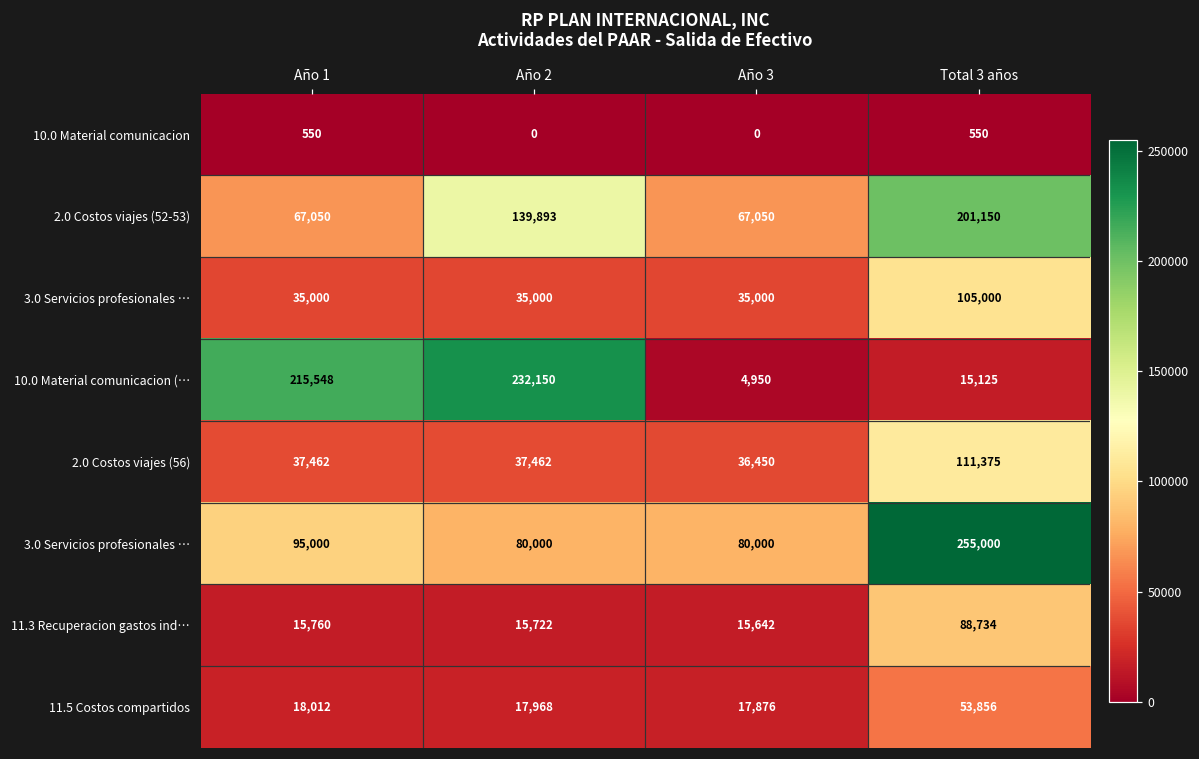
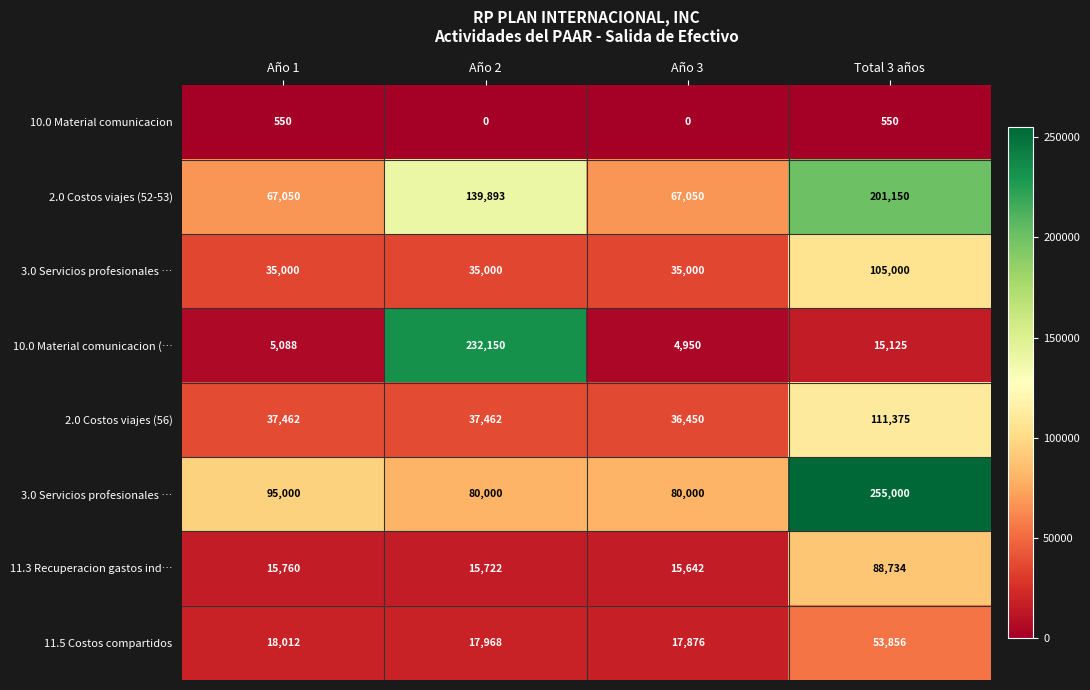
  {
    "10.0 Material comunicacion": {
      "Año 1": "550",
      "Año 2": "0",
      "Año 3": "0",
      "Total 3 años": "550"
    },
    "2.0 Costos viajes (52-53)": {
      "Año 1": "67,050",
      "Año 2": "139,893",
      "Año 3": "67,050",
      "Total 3 años": "201,150"
    },
    "10.0 Material comunicacion (…": {
-     "Año 1": "215,548",
+     "Año 1": "5,088",
      "Año 2": "232,150",
      "Año 3": "4,950",
      "Total 3 años": "15,125"
    },
    "2.0 Costos viajes (56)": {
      "Año 1": "37,462",
      "Año 2": "37,462",
      "Año 3": "36,450",
      "Total 3 años": "111,375"
    },
    "11.3 Recuperacion gastos ind…": {
      "Año 1": "15,760",
      "Año 2": "15,722",
      "Año 3": "15,642",
      "Total 3 años": "88,734"
    },
    "11.5 Costos compartidos": {
      "Año 1": "18,012",
      "Año 2": "17,968",
      "Año 3": "17,876",
      "Total 3 años": "53,856"
    }
  }
